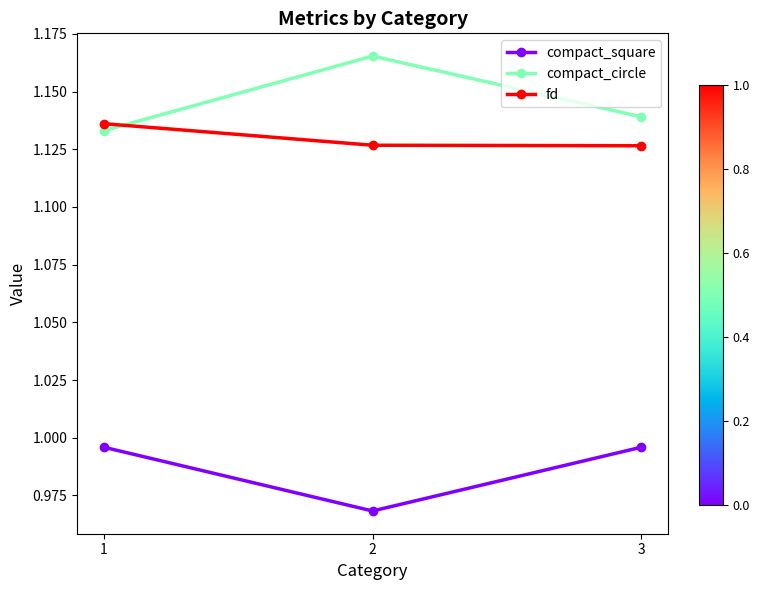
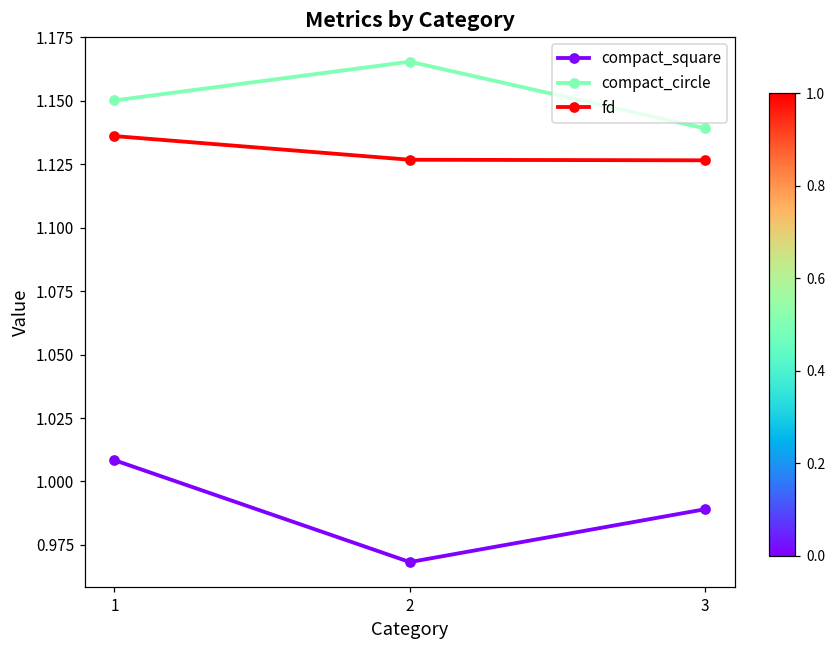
  {
    "compact_square": {
-     "1": 0.996,
+     "1": 1.008,
      "2": 0.968,
-     "3": 0.996
+     "3": 0.989
    },
    "compact_circle": {
-     "1": 1.133,
+     "1": 1.150,
      "2": 1.165,
      "3": 1.139
    },
    "fd": {
      "1": 1.136,
      "2": 1.127,
      "3": 1.127
    }
  }
